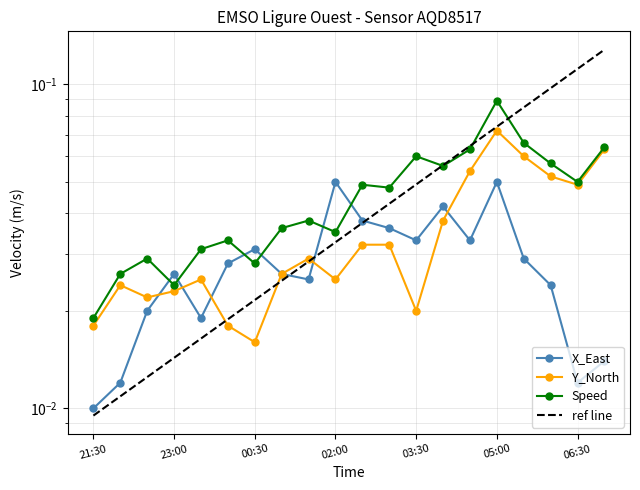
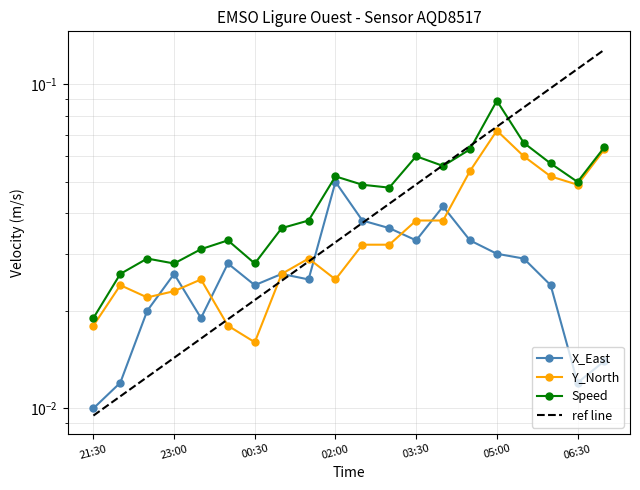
  {
    "X_East": {
      "21:30": 0.010,
      "23:00": 0.026,
-     "00:30": 0.031,
+     "00:30": 0.024,
      "02:00": 0.050,
      "03:30": 0.033,
-     "05:00": 0.05
+     "05:00": 0.03
    },
    "Y_North": {
      "21:30": 0.018,
      "23:00": 0.023,
      "00:30": 0.016,
      "02:00": 0.025,
-     "03:30": 0.020,
+     "03:30": 0.038,
      "05:00": 0.072,
      "06:30": 0.049
    },
    "Speed": {
      "21:30": 0.019,
-     "23:00": 0.024,
+     "23:00": 0.028,
      "00:30": 0.028,
-     "02:00": 0.035,
+     "02:00": 0.052,
      "03:30": 0.060,
      "05:00": 0.089,
      "06:30": 0.050
    },
    "ref line": {
      "21:30": 0.0095
    }
  }
